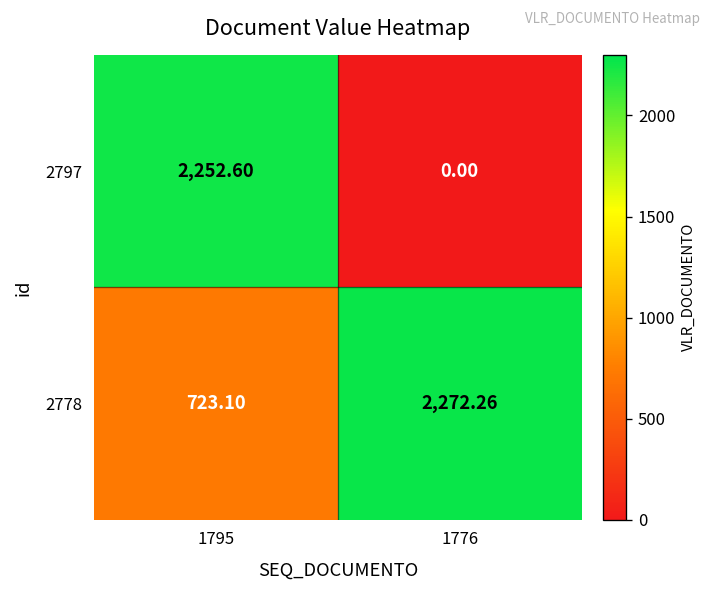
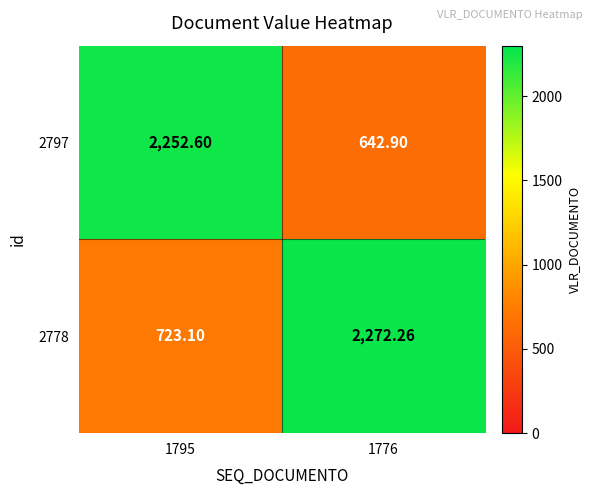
  {
    "2797": {
      "1795": "2,252.60",
-     "1776": "0.00"
+     "1776": "642.90"
    },
    "2778": {
      "1795": "723.10",
      "1776": "2,272.26"
    }
  }
